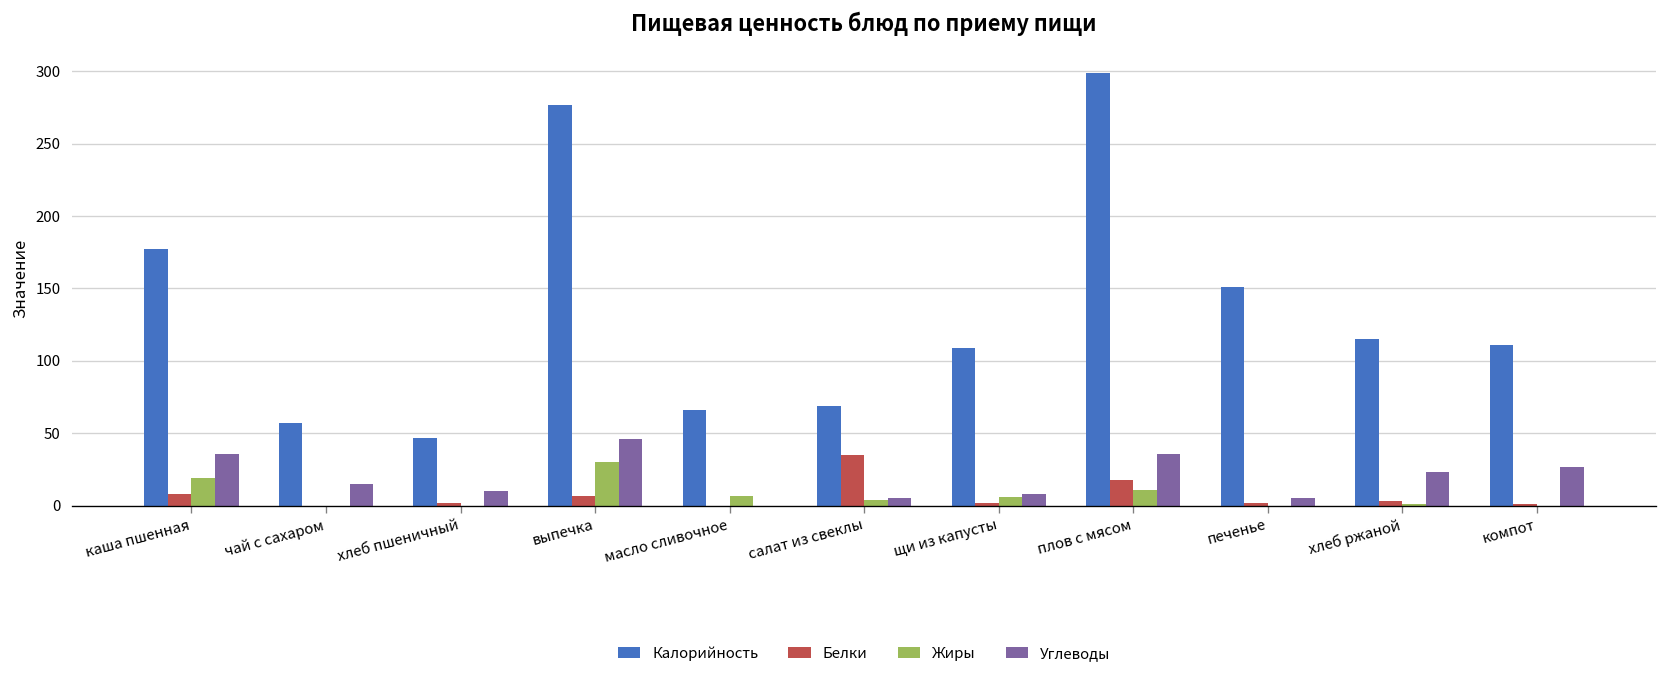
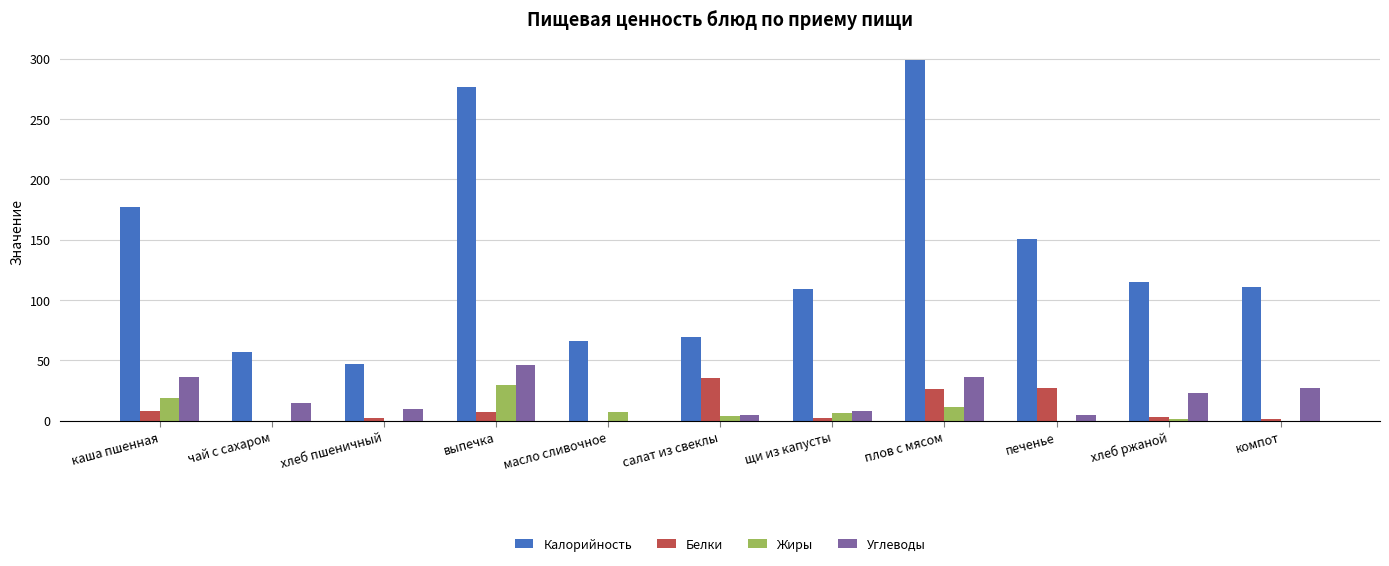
  {
    "Калорийность": {
      "каша пшенная": 177,
      "чай с сахаром": 57,
      "хлеб пшеничный": 47,
      "выпечка": 277,
      "масло сливочное": 66,
      "салат из свеклы": 69,
      "щи из капусты": 109,
      "плов с мясом": 299,
      "печенье": 151,
      "хлеб ржаной": 115,
      "компот": 111
    },
    "Белки": {
      "каша пшенная": 8,
      "чай с сахаром": 0,
      "выпечка": 7,
      "масло сливочное": 0,
      "салат из свеклы": 35,
-     "плов с мясом": 18,
-     "печенье": 2,
+     "плов с мясом": 26,
+     "печенье": 27,
      "хлеб ржаной": 3
    },
    "Жиры": {
      "каша пшенная": 19,
      "чай с сахаром": 0,
      "хлеб пшеничный": 0,
      "выпечка": 30,
      "масло сливочное": 7,
      "салат из свеклы": 4,
      "щи из капусты": 6,
      "плов с мясом": 11,
      "печенье": 0,
      "компот": 0
    },
    "Углеводы": {
      "каша пшенная": 36,
      "чай с сахаром": 15,
      "хлеб пшеничный": 10,
      "выпечка": 46,
      "масло сливочное": 0,
      "салат из свеклы": 5,
      "щи из капусты": 8,
      "плов с мясом": 36,
      "печенье": 5,
      "хлеб ржаной": 23,
      "компот": 27
    }
  }
